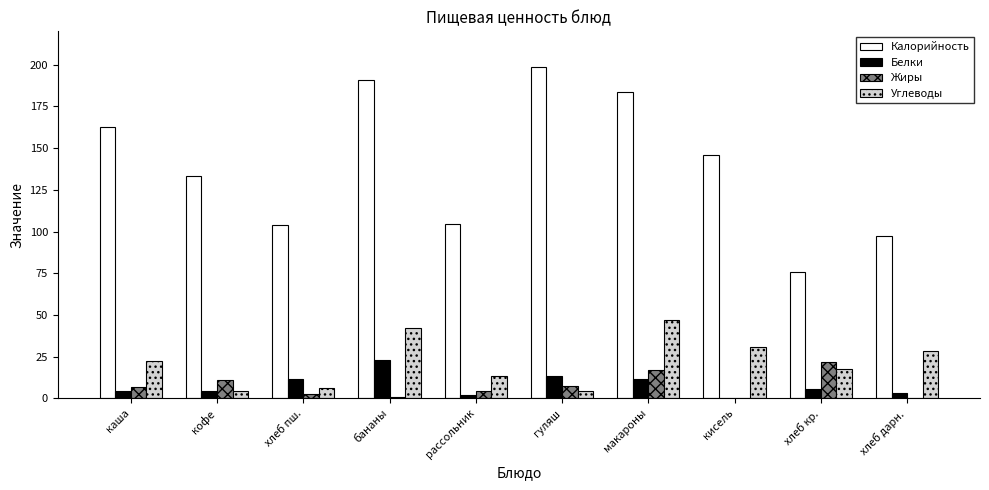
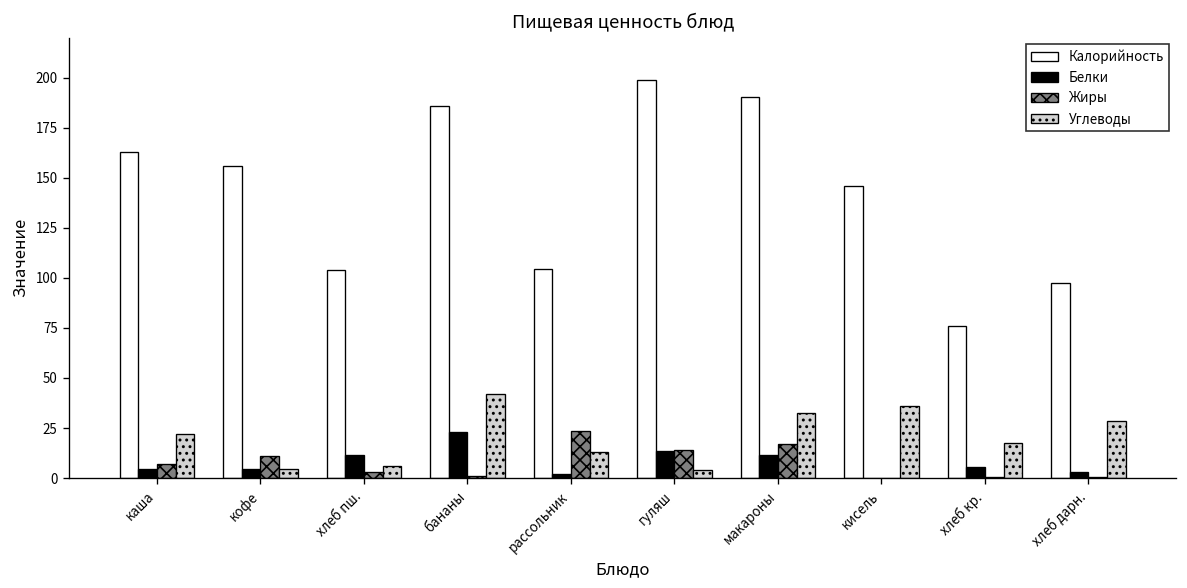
  {
    "Калорийность": {
      "каша": 163,
-     "кофе": 133,
+     "кофе": 156,
      "хлеб пш.": 104,
-     "бананы": 191,
+     "бананы": 186,
      "рассольник": 105,
      "гуляш": 199,
-     "макароны": 184,
+     "макароны": 191,
      "кисель": 146,
      "хлеб кр.": 76,
      "хлеб дарн.": 98
    },
    "Белки": {
      "каша": 5,
      "кофе": 4,
      "хлеб пш.": 12,
      "бананы": 23,
      "рассольник": 2,
      "гуляш": 13,
      "макароны": 12,
      "кисель": 0,
      "хлеб кр.": 6,
      "хлеб дарн.": 3
    },
    "Жиры": {
      "каша": 7,
      "кофе": 11,
      "хлеб пш.": 3,
-     "рассольник": 4,
-     "гуляш": 8,
+     "рассольник": 24,
+     "гуляш": 14,
      "макароны": 17,
      "кисель": 0,
-     "хлеб кр.": 22
+     "хлеб кр.": 0
    },
    "Углеводы": {
      "каша": 22,
      "кофе": 4,
      "хлеб пш.": 6,
      "бананы": 42,
      "рассольник": 13,
      "гуляш": 4,
-     "макароны": 47,
-     "кисель": 31,
+     "макароны": 32,
+     "кисель": 36,
      "хлеб кр.": 18,
      "хлеб дарн.": 28
    }
  }
